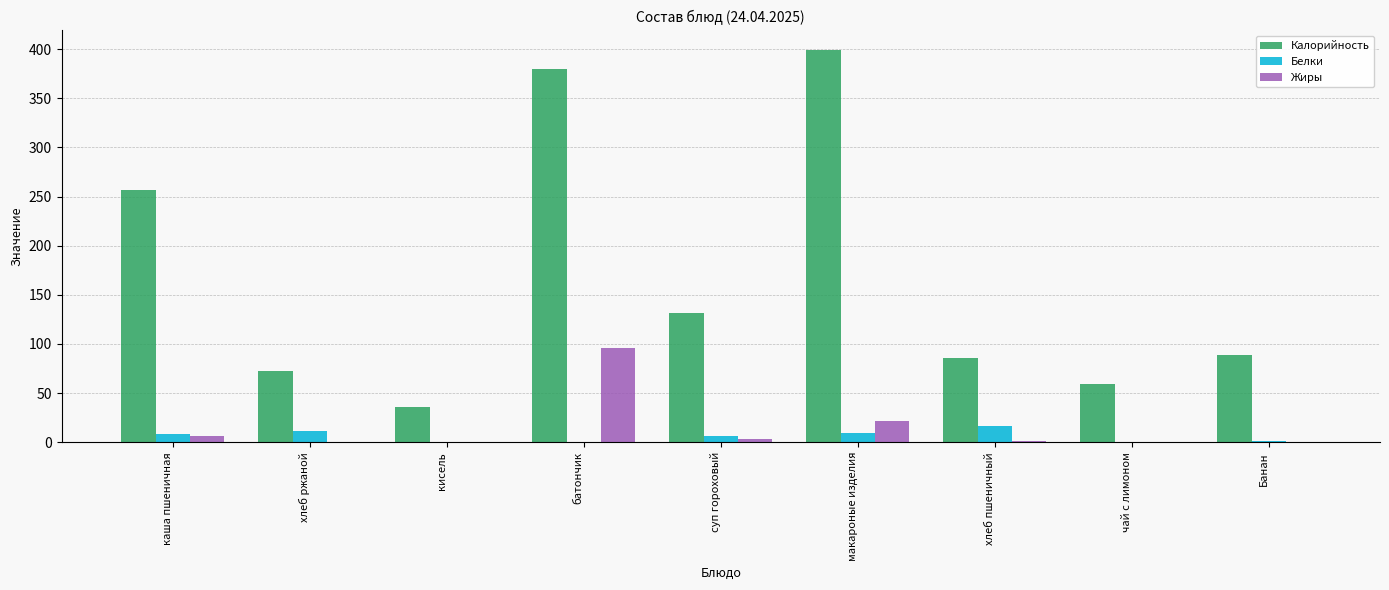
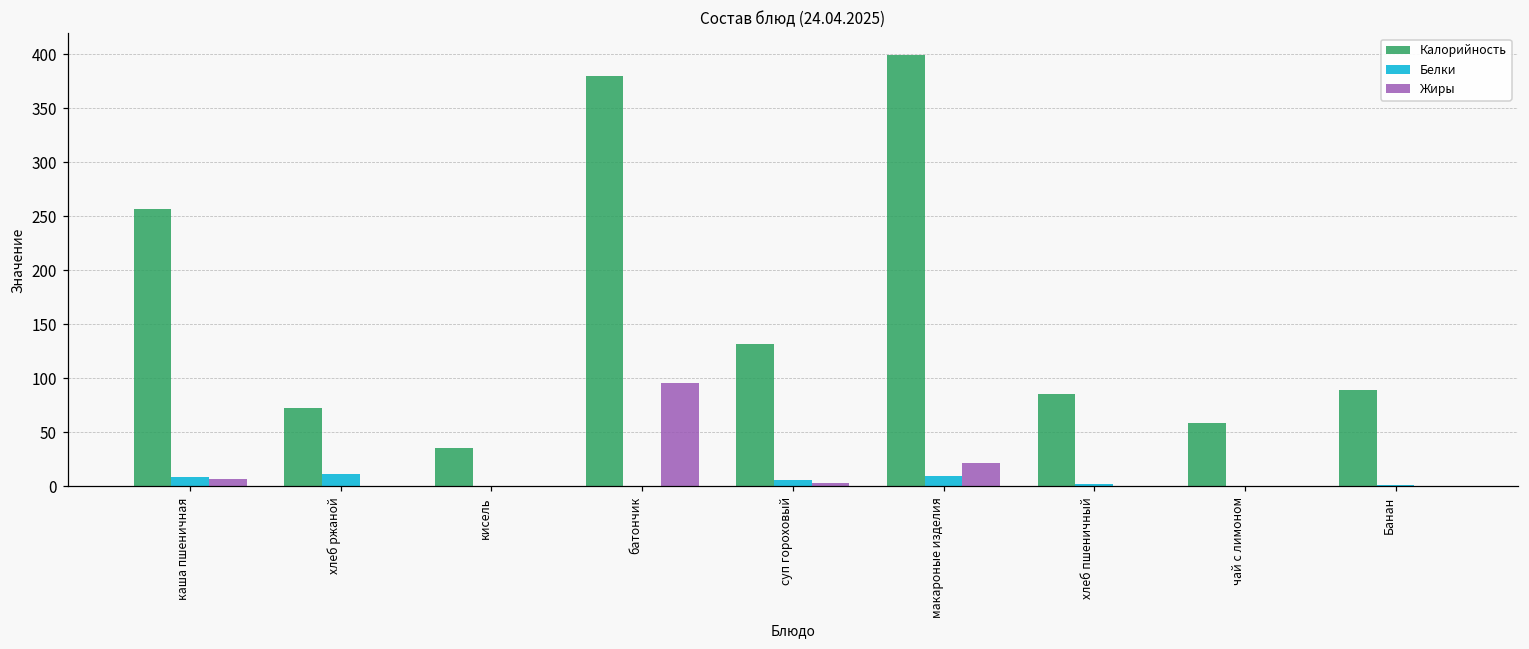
  {
    "Калорийность": {
      "каша пшеничная": 260,
      "хлеб ржаной": 70,
      "кисель": 40,
      "батончик": 380,
      "суп гороховый": 130,
      "макароные изделия": 400,
      "хлеб пшеничный": 90,
      "чай с лимоном": 60,
      "Банан": 90
    },
    "Белки": {
      "каша пшеничная": 10,
      "хлеб ржаной": 10,
      "кисель": 0,
      "батончик": 0,
      "суп гороховый": 10,
      "макароные изделия": 10,
-     "хлеб пшеничный": 20,
+     "хлеб пшеничный": 0,
      "чай с лимоном": 0
    },
    "Жиры": {
      "каша пшеничная": 10,
      "кисель": 0,
      "батончик": 100,
      "суп гороховый": 0,
      "макароные изделия": 20
    }
  }
